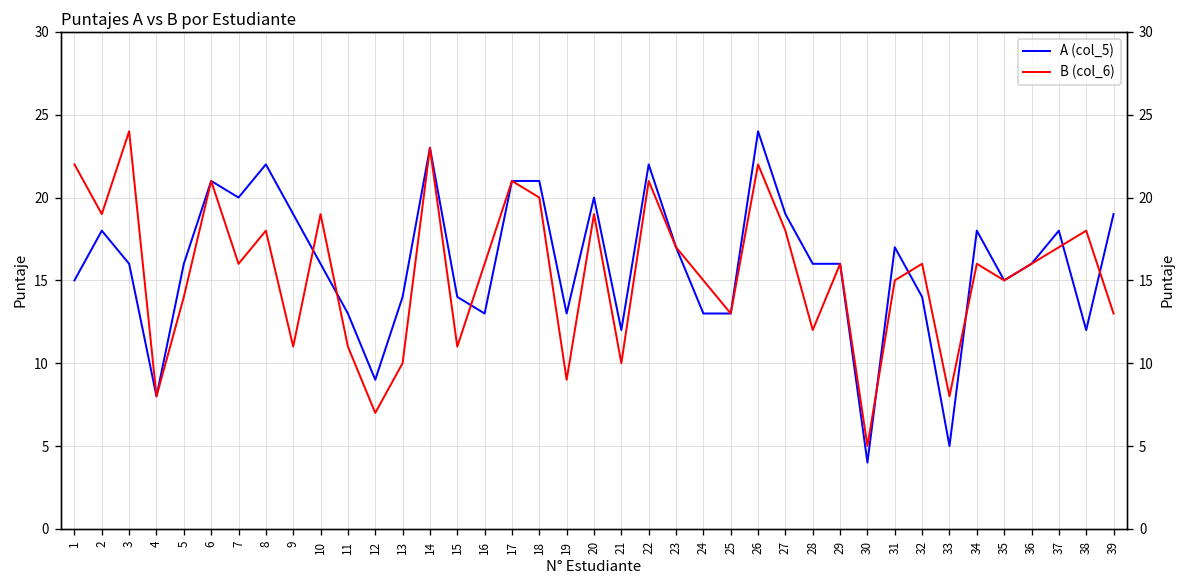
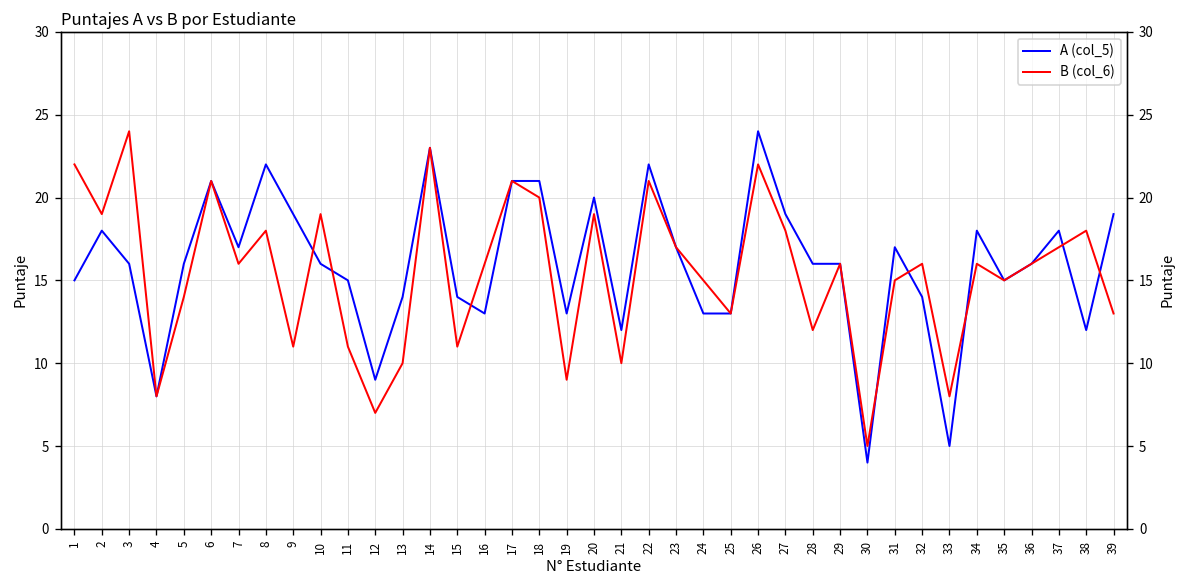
  {
    "A (col_5)": {
      "1": 15,
      "2": 18,
      "3": 16,
      "5": 16,
-     "7": 20,
+     "7": 17,
      "8": 22,
      "9": 19,
      "10": 16,
-     "11": 13,
+     "11": 15,
      "12": 9,
      "13": 14,
      "15": 14,
      "16": 13,
      "18": 21,
      "19": 13,
      "20": 20,
      "21": 12,
      "22": 22,
      "24": 13,
      "26": 24,
      "27": 19,
      "28": 16,
      "30": 4,
      "31": 17,
      "32": 14,
      "33": 5,
      "34": 18,
      "37": 18,
      "38": 12,
      "39": 19
    },
    "B (col_6)": {
      "1": 22,
      "2": 19,
      "3": 24,
      "5": 14,
      "7": 16,
      "8": 18,
      "9": 11,
      "10": 19,
      "11": 11,
      "12": 7,
      "13": 10,
      "15": 11,
      "16": 16,
      "18": 20,
      "19": 9,
      "20": 19,
      "21": 10,
      "22": 21,
      "24": 15,
      "26": 22,
      "27": 18,
      "28": 12,
      "30": 5,
      "31": 15,
      "32": 16,
      "33": 8,
      "34": 16,
      "37": 17,
      "38": 18,
      "39": 13
    }
  }
